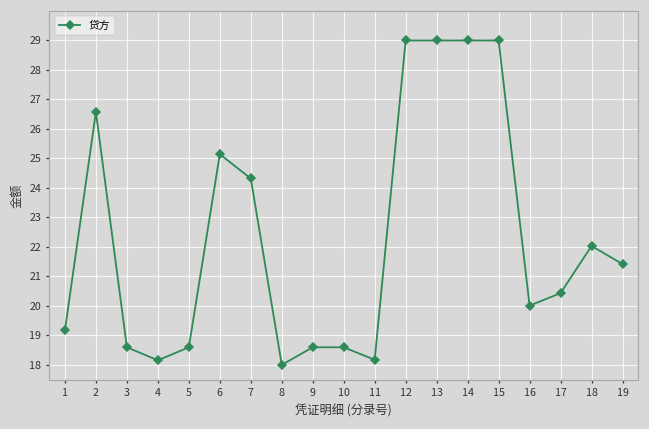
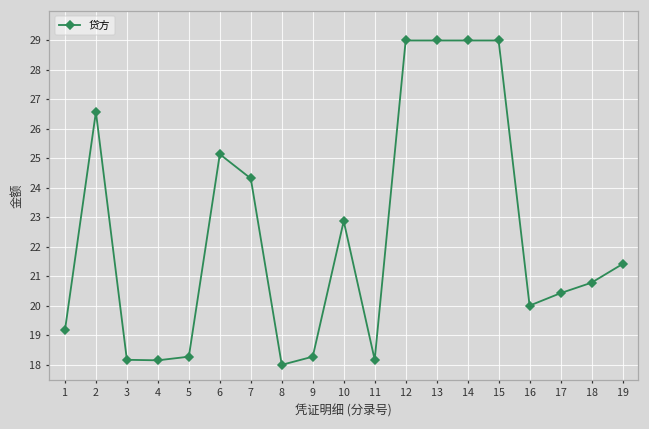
  {
    "1": 19.2,
    "2": 26.6,
-   "3": 18.6,
+   "3": 18.2,
    "4": 18.2,
-   "5": 18.6,
+   "5": 18.3,
    "6": 25.1,
    "7": 24.3,
    "8": 18.0,
-   "9": 18.6,
-   "10": 18.6,
+   "9": 18.3,
+   "10": 22.9,
    "11": 18.2,
    "12": 29.0,
    "13": 29.0,
    "14": 29.0,
    "15": 29.0,
    "16": 20.0,
    "17": 20.4,
-   "18": 22.0,
+   "18": 20.8,
    "19": 21.4
  }
